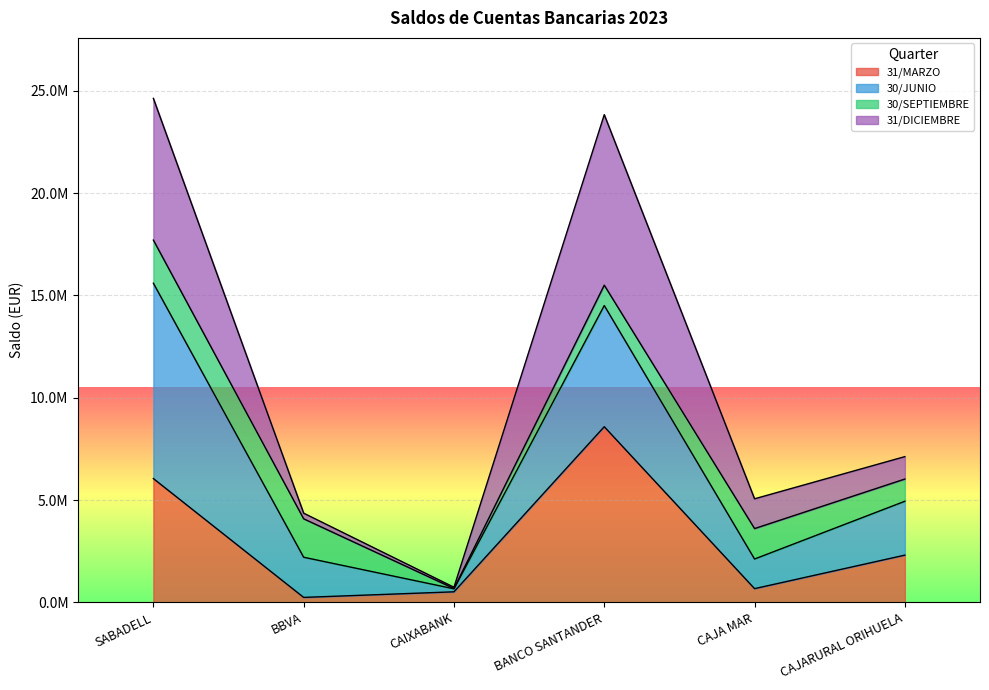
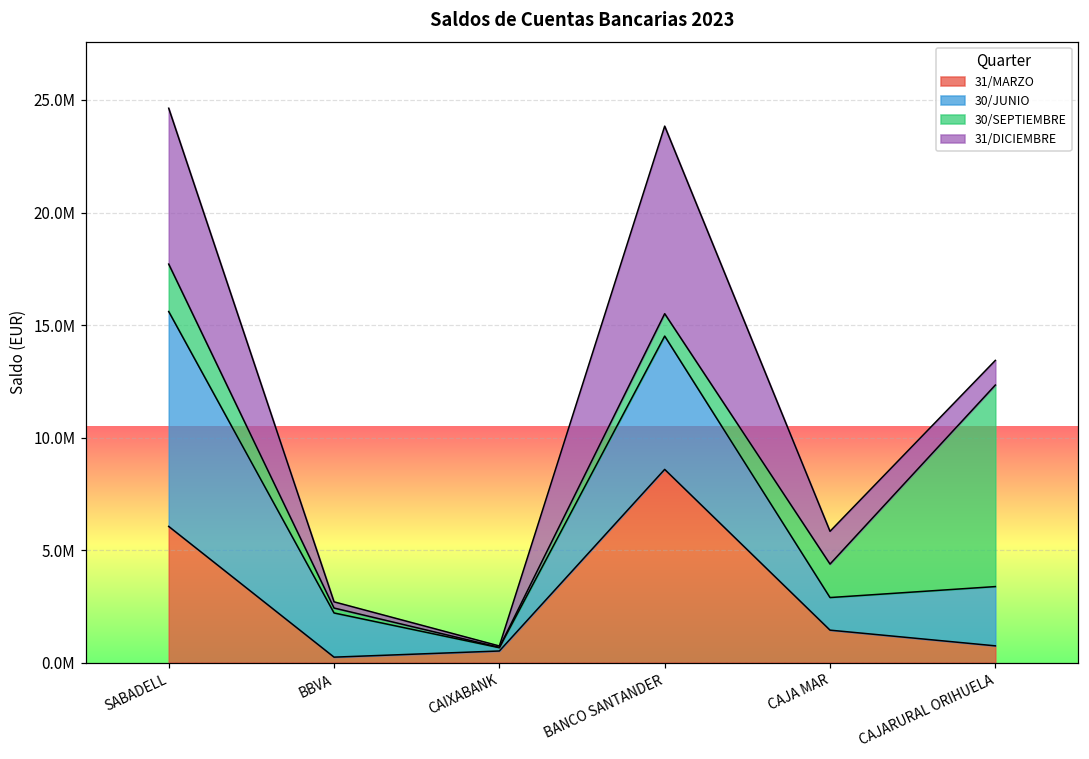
  {
    "31/MARZO": {
      "SABADELL": 6100000,
      "BBVA": 200000,
      "CAIXABANK": 500000,
      "BANCO SANTANDER": 8600000,
-     "CAJA MAR": 700000,
-     "CAJARURAL ORIHUELA": 2300000
+     "CAJA MAR": 1400000,
+     "CAJARURAL ORIHUELA": 700000
    },
    "30/JUNIO": {
      "SABADELL": 9500000,
      "BBVA": 2000000,
      "BANCO SANTANDER": 5900000,
      "CAJA MAR": 1400000,
      "CAJARURAL ORIHUELA": 2600000
    },
    "30/SEPTIEMBRE": {
      "SABADELL": 2100000,
-     "BBVA": 1900000,
+     "BBVA": 200000,
      "BANCO SANTANDER": 1000000,
      "CAJA MAR": 1500000,
-     "CAJARURAL ORIHUELA": 1100000
+     "CAJARURAL ORIHUELA": 9000000
    },
    "31/DICIEMBRE": {
      "SABADELL": 6900000,
      "BBVA": 300000,
      "BANCO SANTANDER": 8300000,
      "CAJA MAR": 1500000,
      "CAJARURAL ORIHUELA": 1100000
    }
  }
